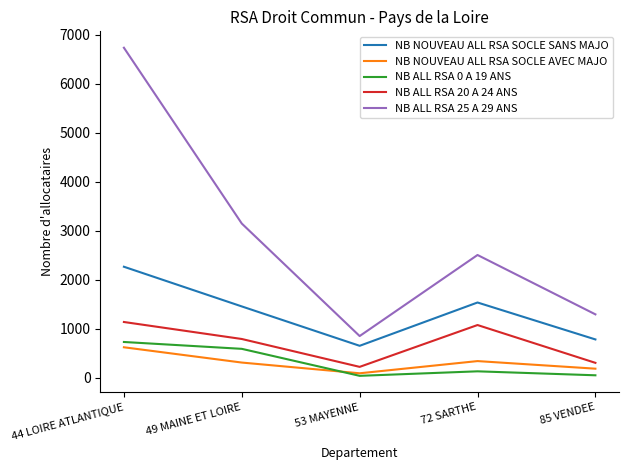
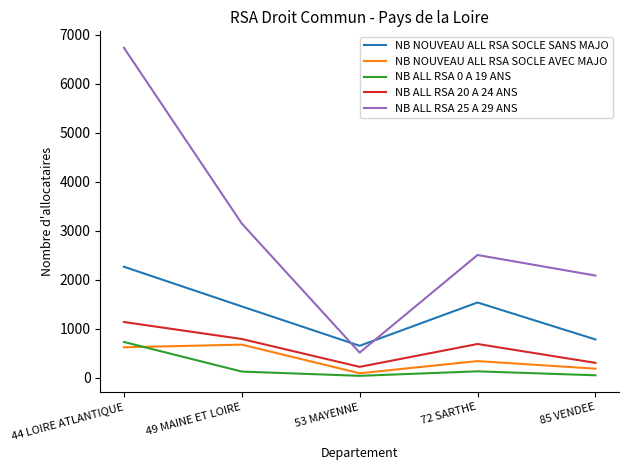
  {
    "NB NOUVEAU ALL RSA SOCLE SANS MAJO": {
      "44 LOIRE ATLANTIQUE": 2300,
      "49 MAINE ET LOIRE": 1500,
      "53 MAYENNE": 700,
      "72 SARTHE": 1500,
      "85 VENDEE": 800
    },
    "NB NOUVEAU ALL RSA SOCLE AVEC MAJO": {
      "44 LOIRE ATLANTIQUE": 600,
-     "49 MAINE ET LOIRE": 300,
+     "49 MAINE ET LOIRE": 700,
      "72 SARTHE": 300,
      "85 VENDEE": 200
    },
    "NB ALL RSA 0 A 19 ANS": {
      "44 LOIRE ATLANTIQUE": 700,
-     "49 MAINE ET LOIRE": 600,
+     "49 MAINE ET LOIRE": 100,
      "72 SARTHE": 100,
      "85 VENDEE": 0
    },
    "NB ALL RSA 20 A 24 ANS": {
      "44 LOIRE ATLANTIQUE": 1100,
      "49 MAINE ET LOIRE": 800,
      "53 MAYENNE": 200,
-     "72 SARTHE": 1100,
+     "72 SARTHE": 700,
      "85 VENDEE": 300
    },
    "NB ALL RSA 25 A 29 ANS": {
      "44 LOIRE ATLANTIQUE": 6700,
      "49 MAINE ET LOIRE": 3100,
-     "53 MAYENNE": 900,
+     "53 MAYENNE": 500,
      "72 SARTHE": 2500,
-     "85 VENDEE": 1300
+     "85 VENDEE": 2100
    }
  }
